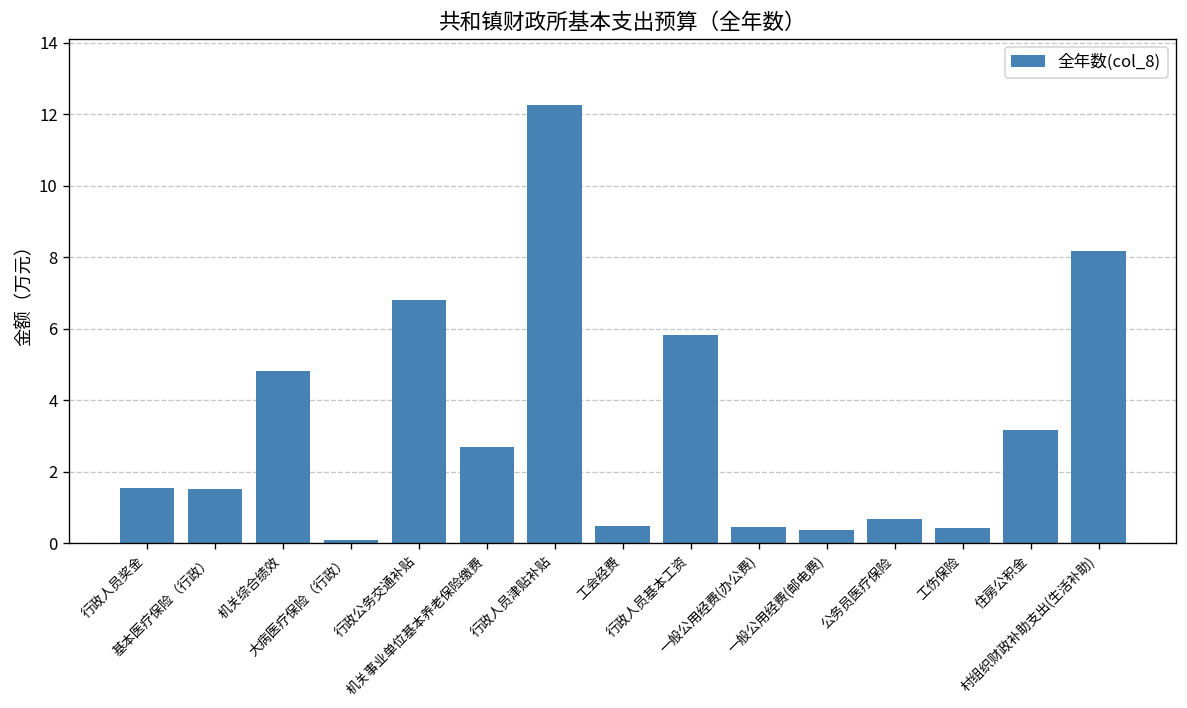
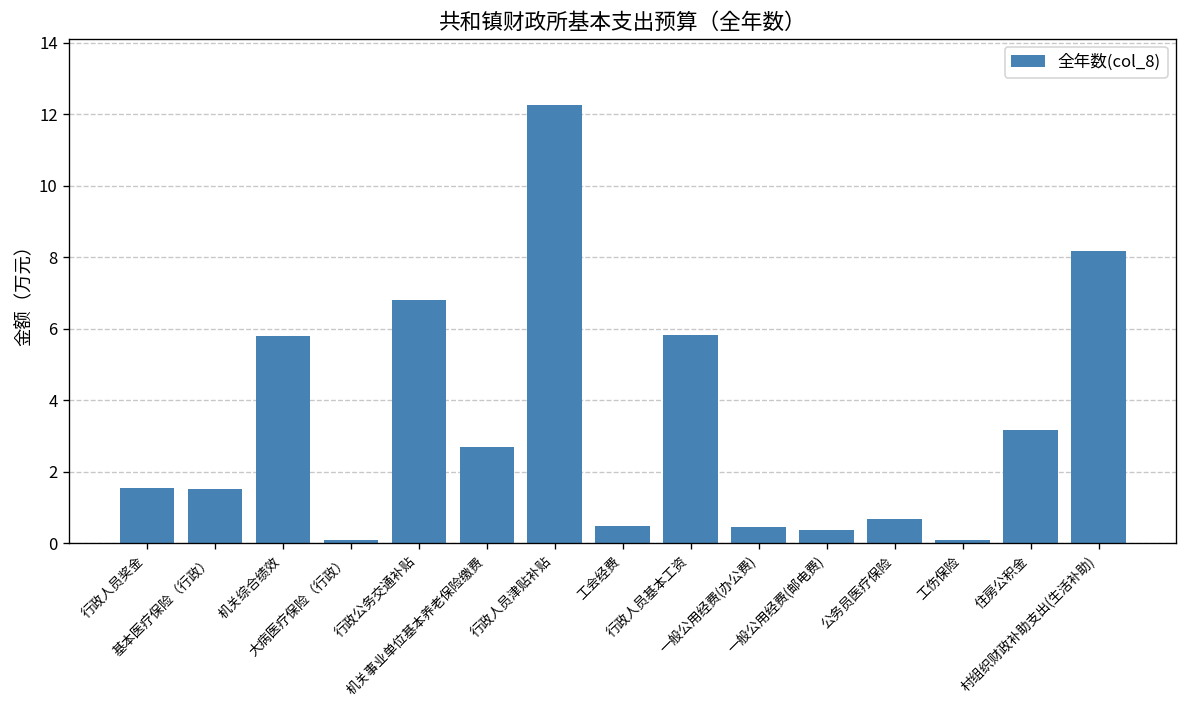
  {
    "行政人员奖金": 1.6,
    "基本医疗保险（行政）": 1.5,
-   "机关综合绩效": 4.8,
+   "机关综合绩效": 5.8,
    "行政公务交通补贴": 6.8,
    "机关事业单位基本养老保险缴费": 2.7,
    "行政人员津贴补贴": 12.3,
    "工会经费": 0.5,
    "行政人员基本工资": 5.8,
    "一般公用经费(办公费)": 0.4,
    "一般公用经费(邮电费)": 0.4,
    "公务员医疗保险": 0.7,
-   "工伤保险": 0.4,
+   "工伤保险": 0.1,
    "住房公积金": 3.2,
    "村组织财政补助支出(生活补助)": 8.2
  }
